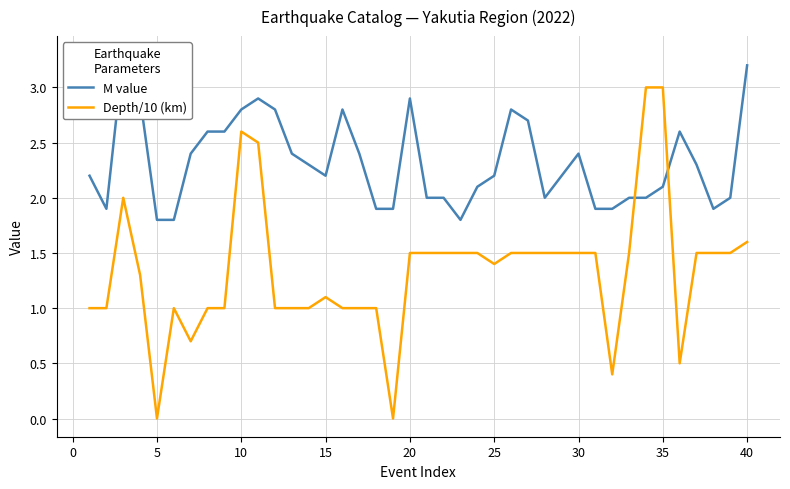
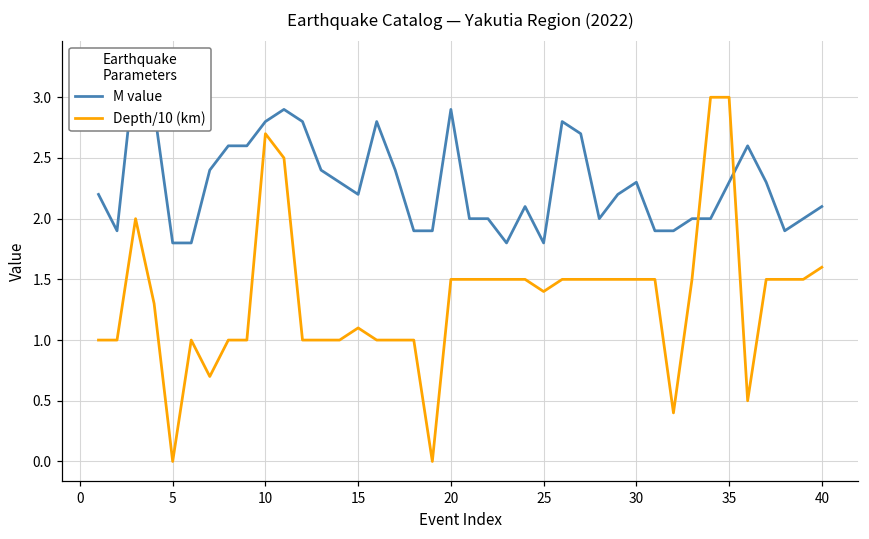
  {
    "M value": {
      "5": 1.8,
      "10": 2.8,
      "15": 2.2,
      "20": 2.9,
-     "25": 2.2,
-     "30": 2.4,
-     "35": 2.1,
-     "40": 3.2
+     "25": 1.8,
+     "30": 2.3,
+     "35": 2.3,
+     "40": 2.1
    },
    "Depth/10 (km)": {
      "5": 0.00,
-     "10": 2.60,
+     "10": 2.70,
      "15": 1.10,
      "20": 1.50,
      "25": 1.40,
      "30": 1.50,
      "35": 3.00,
      "40": 1.60
    }
  }
